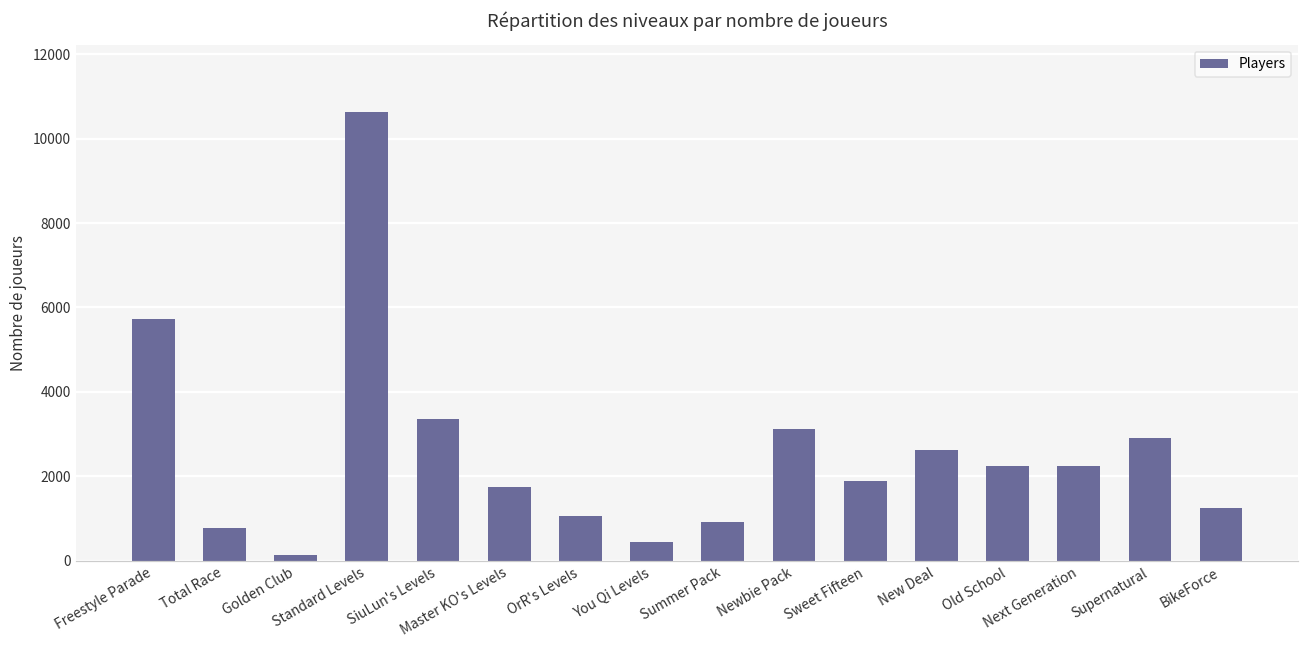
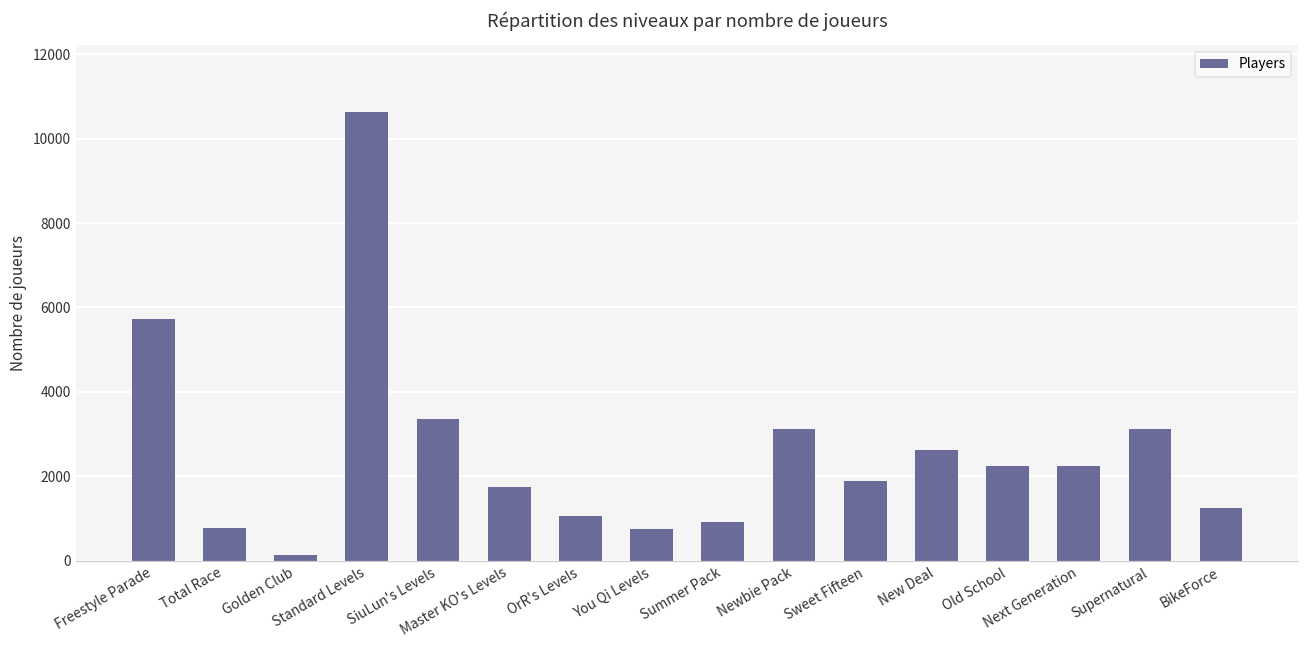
  {
    "Freestyle Parade": 5700,
    "Total Race": 800,
    "Golden Club": 100,
    "Standard Levels": 10600,
    "SiuLun's Levels": 3400,
    "Master KO's Levels": 1700,
    "OrR's Levels": 1100,
-   "You Qi Levels": 400,
+   "You Qi Levels": 700,
    "Summer Pack": 900,
    "Newbie Pack": 3100,
    "Sweet Fifteen": 1900,
    "New Deal": 2600,
    "Old School": 2200,
    "Next Generation": 2200,
-   "Supernatural": 2900,
+   "Supernatural": 3100,
    "BikeForce": 1300
  }
